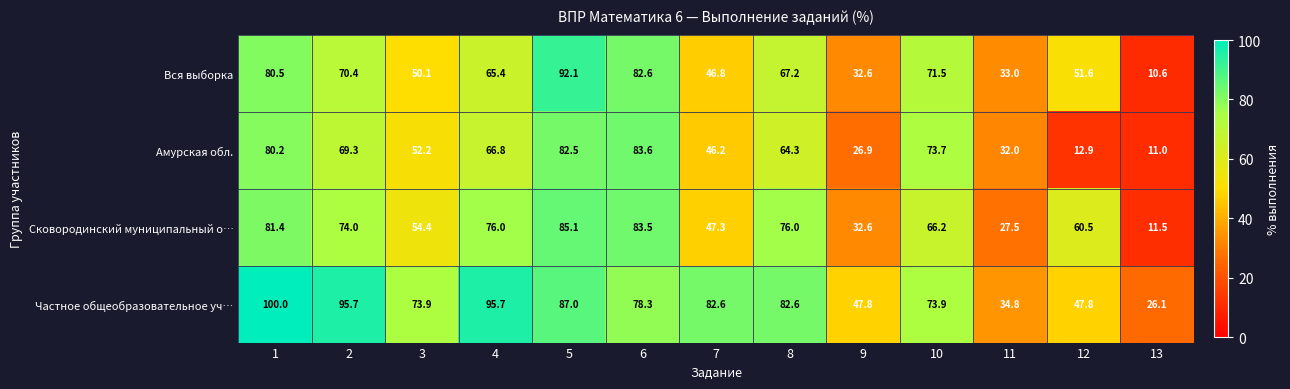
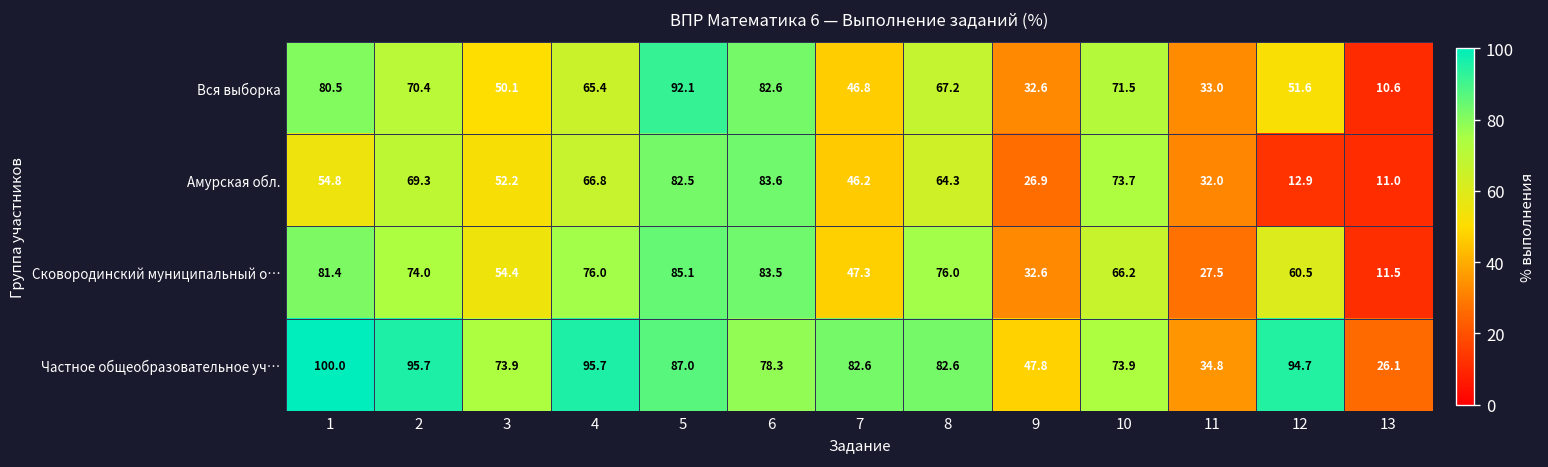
  {
    "Вся выборка": {
      "1": 80.5,
      "2": 70.4,
      "3": 50.1,
      "4": 65.4,
      "5": 92.1,
      "6": 82.6,
      "7": 46.8,
      "8": 67.2,
      "9": 32.6,
      "10": 71.5,
      "11": 33.0,
      "12": 51.6,
      "13": 10.6
    },
    "Амурская обл.": {
-     "1": 80.2,
+     "1": 54.8,
      "2": 69.3,
      "3": 52.2,
      "4": 66.8,
      "5": 82.5,
      "6": 83.6,
      "7": 46.2,
      "8": 64.3,
      "9": 26.9,
      "10": 73.7,
      "11": 32.0,
      "12": 12.9,
      "13": 11.0
    },
    "Сковородинский муниципальный о…": {
      "1": 81.4,
      "2": 74.0,
      "3": 54.4,
      "4": 76.0,
      "5": 85.1,
      "6": 83.5,
      "7": 47.3,
      "8": 76.0,
      "9": 32.6,
      "10": 66.2,
      "11": 27.5,
      "12": 60.5,
      "13": 11.5
    },
    "Частное общеобразовательное уч…": {
      "1": 100.0,
      "2": 95.7,
      "3": 73.9,
      "4": 95.7,
      "5": 87.0,
      "6": 78.3,
      "7": 82.6,
      "8": 82.6,
      "9": 47.8,
      "10": 73.9,
      "11": 34.8,
-     "12": 47.8,
+     "12": 94.7,
      "13": 26.1
    }
  }
